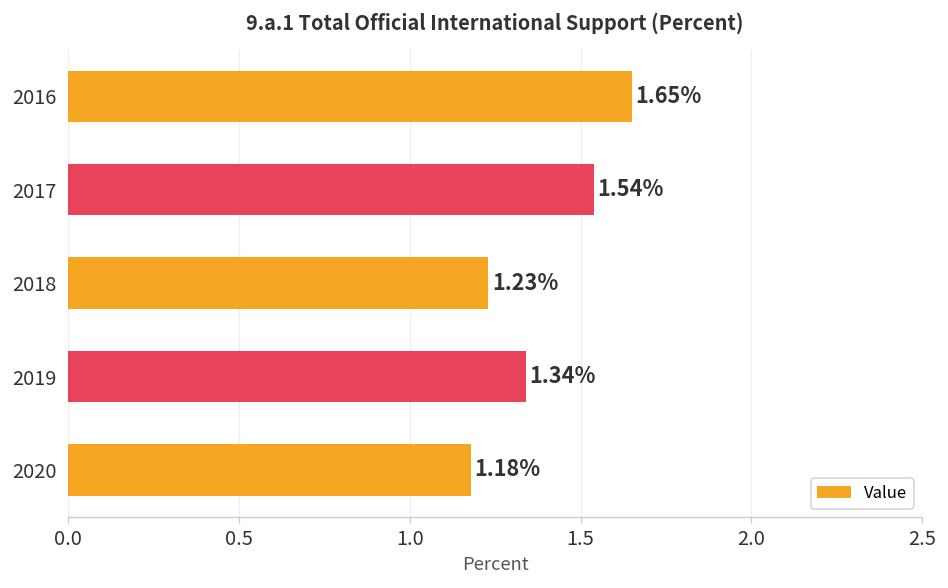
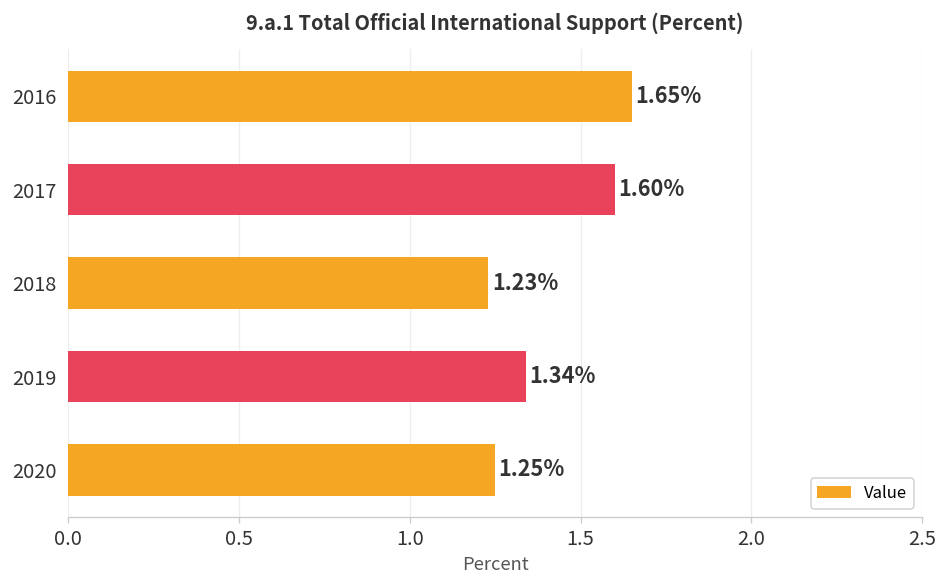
  {
    "2016": "1.65%",
-   "2017": "1.54%",
+   "2017": "1.60%",
    "2018": "1.23%",
    "2019": "1.34%",
-   "2020": "1.18%"
+   "2020": "1.25%"
  }
